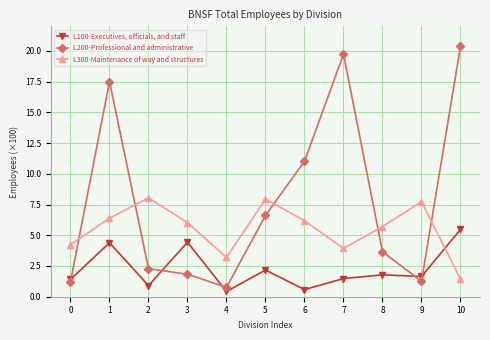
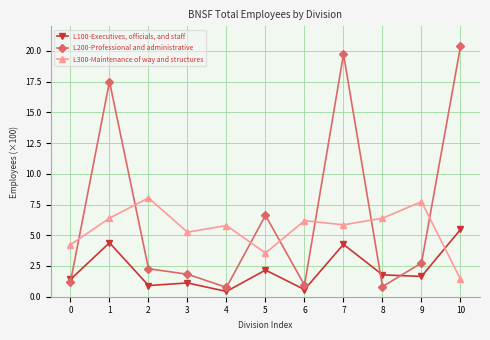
  {
    "L100-Executives, officials, and staff": {
      "1": 4.4,
      "2": 0.9,
-     "3": 4.4,
+     "3": 1.1,
      "4": 0.4,
      "5": 2.2,
      "6": 0.6,
-     "7": 1.5,
+     "7": 4.3,
      "8": 1.8,
      "9": 1.7,
      "10": 5.5
    },
    "L200-Professional and administrative": {
      "1": 17.5,
      "2": 2.3,
      "3": 1.8,
      "4": 0.8,
      "5": 6.6,
-     "6": 11.0,
+     "6": 0.9,
      "7": 19.7,
-     "8": 3.7,
-     "9": 1.3,
+     "8": 0.8,
+     "9": 2.8,
      "10": 20.4
    },
    "L300-Maintenance of way and structures": {
      "0": 4.2,
      "1": 6.4,
      "2": 8.0,
-     "3": 6.0,
-     "4": 3.2,
-     "5": 7.9,
+     "3": 5.3,
+     "4": 5.8,
+     "5": 3.6,
      "6": 6.2,
-     "7": 3.9,
-     "8": 5.7,
+     "7": 5.9,
+     "8": 6.4,
      "9": 7.7,
      "10": 1.4
    }
  }
